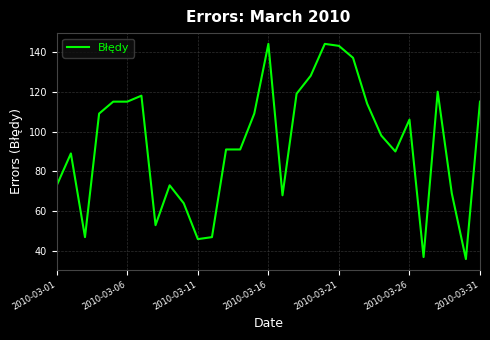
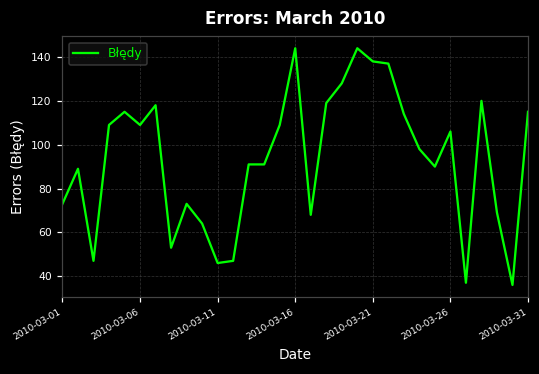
  {
    "2010-03-01": 73,
-   "2010-03-06": 115,
+   "2010-03-06": 109,
    "2010-03-11": 46,
    "2010-03-16": 144,
-   "2010-03-21": 143,
+   "2010-03-21": 138,
    "2010-03-26": 106,
    "2010-03-31": 115
  }
